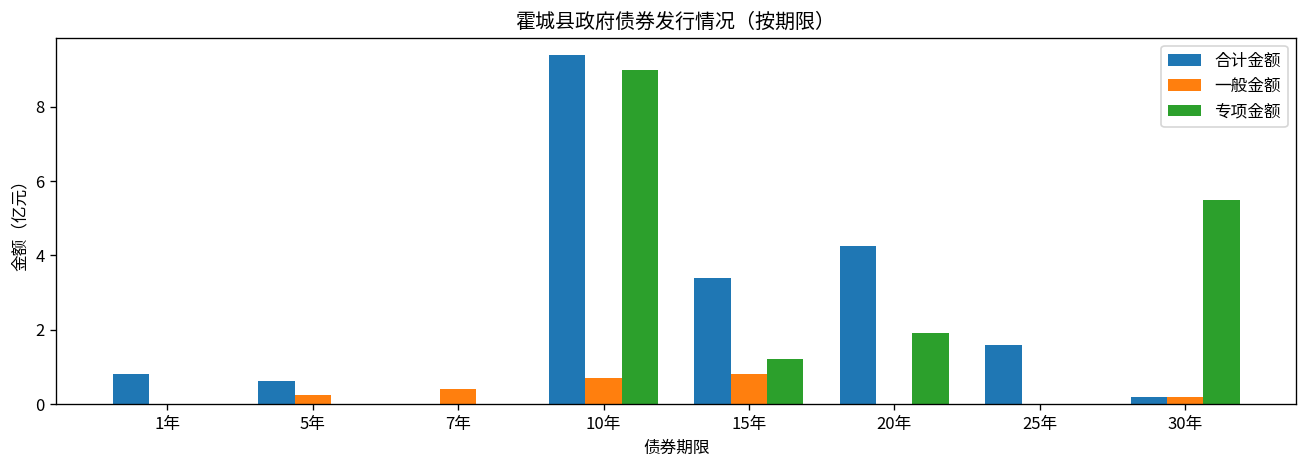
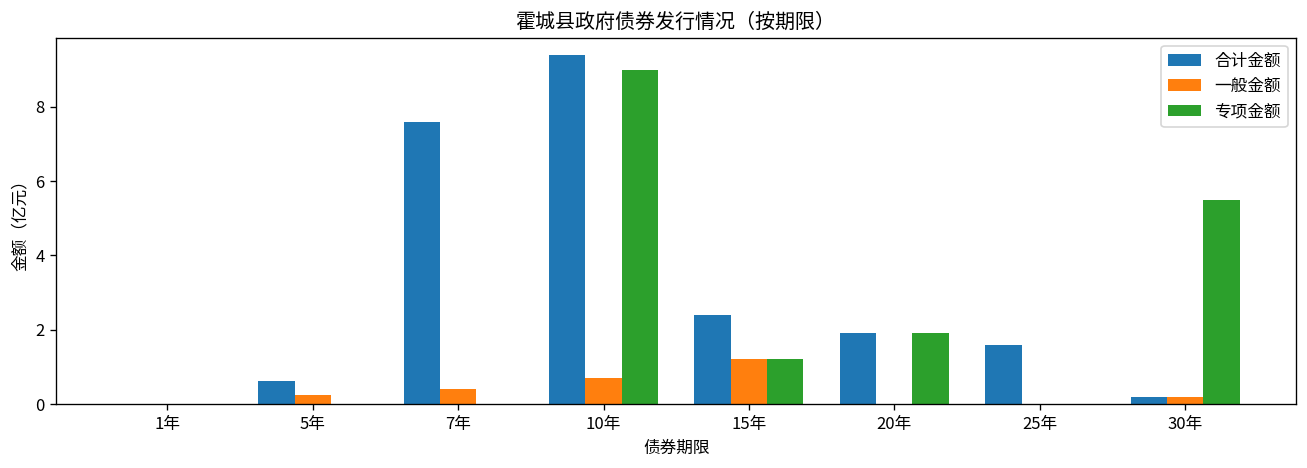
  {
    "合计金额": {
-     "1年": 0.8,
+     "1年": 0.0,
      "5年": 0.6,
-     "7年": 0.0,
+     "7年": 7.6,
      "10年": 9.4,
-     "15年": 3.4,
-     "20年": 4.2,
+     "15年": 2.4,
+     "20年": 1.9,
      "25年": 1.6,
      "30年": 0.2
    },
    "一般金额": {
      "1年": 0.0,
      "5年": 0.3,
      "7年": 0.4,
      "10年": 0.7,
-     "15年": 0.8,
+     "15年": 1.2,
      "20年": 0.0,
      "25年": 0.0,
      "30年": 0.2
    },
    "专项金额": {
      "1年": 0.0,
      "5年": 0.0,
      "7年": 0.0,
      "10年": 9.0,
      "15年": 1.2,
      "20年": 1.9,
      "25年": 0.0,
      "30年": 5.5
    }
  }
